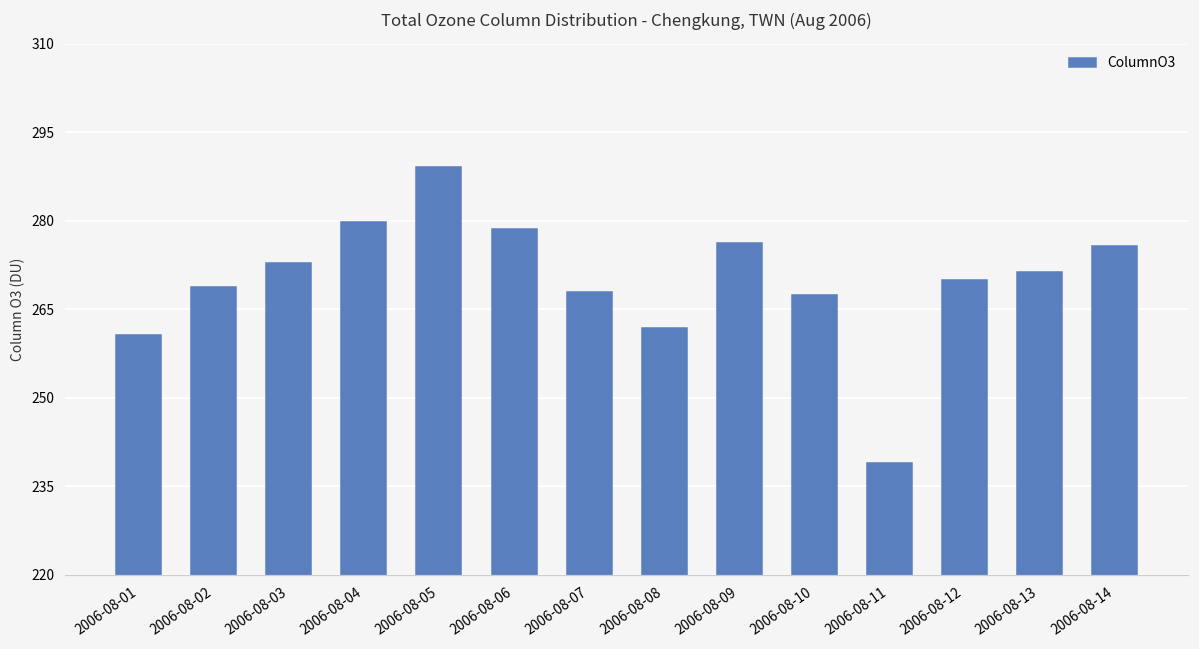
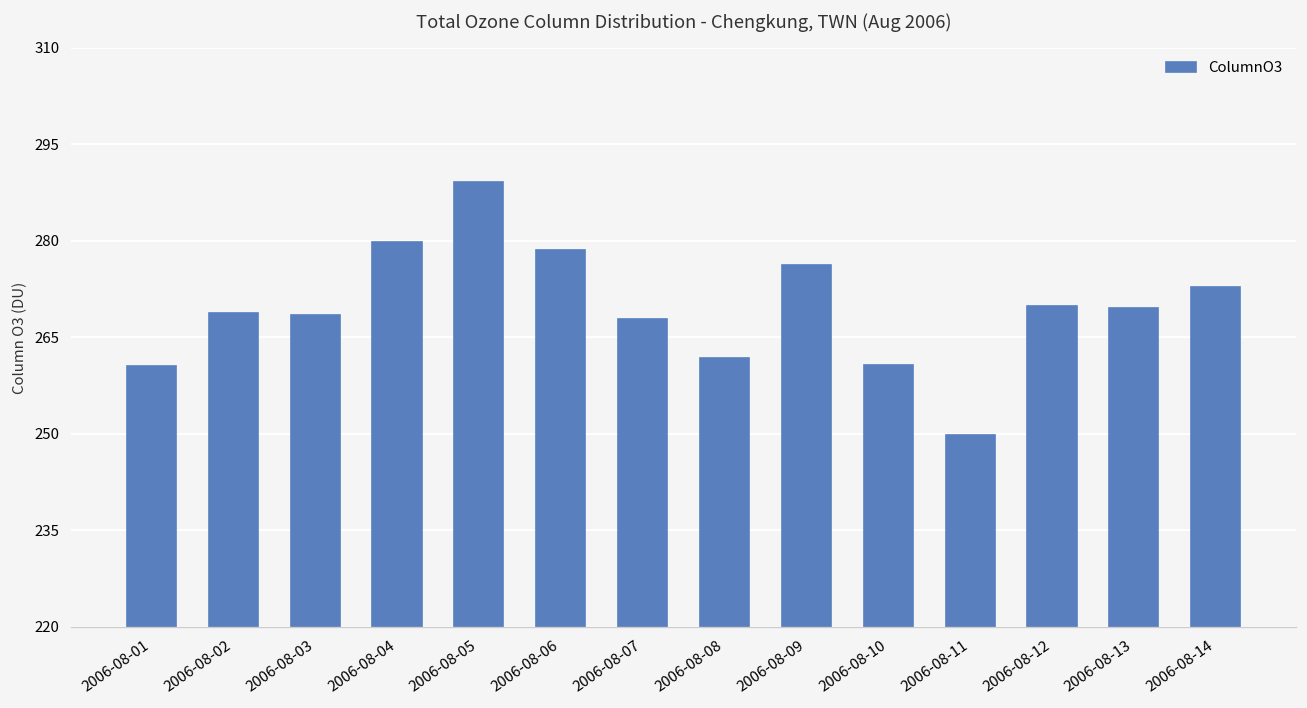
  {
    "2006-08-01": 261,
    "2006-08-02": 269,
-   "2006-08-03": 273,
+   "2006-08-03": 269,
    "2006-08-04": 280,
    "2006-08-05": 289,
    "2006-08-06": 279,
    "2006-08-07": 268,
    "2006-08-08": 262,
    "2006-08-09": 276,
-   "2006-08-10": 268,
-   "2006-08-11": 239,
+   "2006-08-10": 261,
+   "2006-08-11": 250,
    "2006-08-12": 270,
-   "2006-08-13": 271,
-   "2006-08-14": 276
+   "2006-08-13": 270,
+   "2006-08-14": 273
  }
